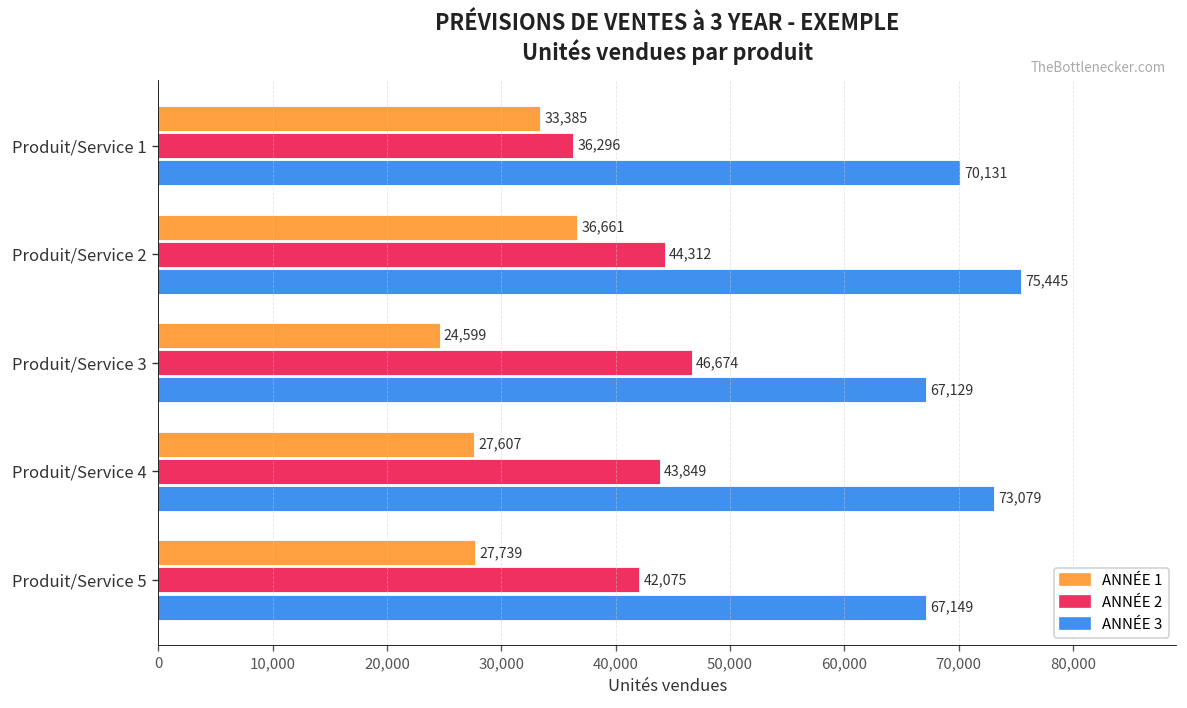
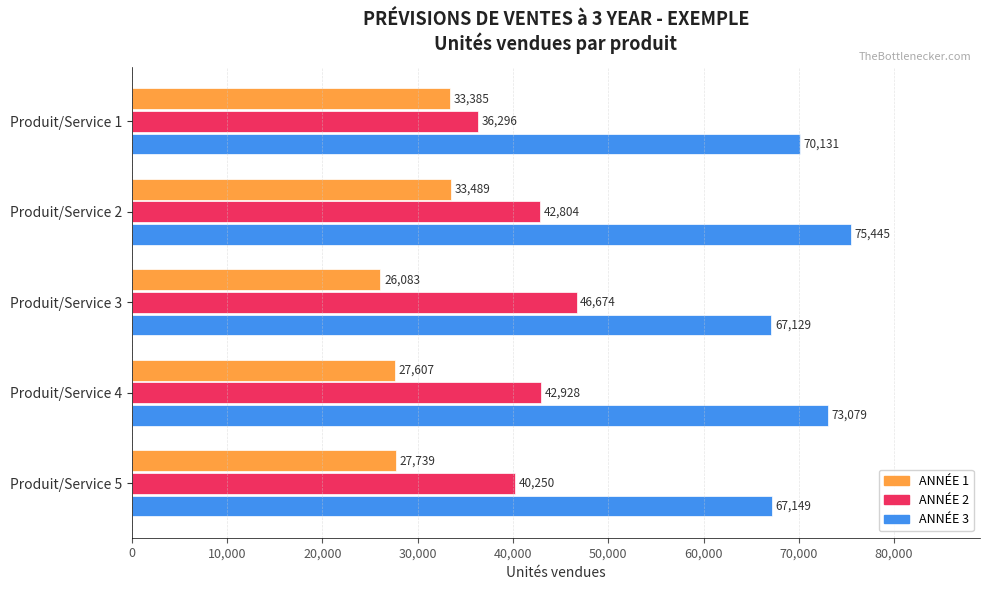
  {
    "ANNÉE 1": {
      "Produit/Service 1": "33,385",
-     "Produit/Service 2": "36,661",
-     "Produit/Service 3": "24,599",
+     "Produit/Service 2": "33,489",
+     "Produit/Service 3": "26,083",
      "Produit/Service 4": "27,607",
      "Produit/Service 5": "27,739"
    },
    "ANNÉE 2": {
      "Produit/Service 1": "36,296",
-     "Produit/Service 2": "44,312",
+     "Produit/Service 2": "42,804",
      "Produit/Service 3": "46,674",
-     "Produit/Service 4": "43,849",
-     "Produit/Service 5": "42,075"
+     "Produit/Service 4": "42,928",
+     "Produit/Service 5": "40,250"
    },
    "ANNÉE 3": {
      "Produit/Service 1": "70,131",
      "Produit/Service 2": "75,445",
      "Produit/Service 3": "67,129",
      "Produit/Service 4": "73,079",
      "Produit/Service 5": "67,149"
    }
  }
